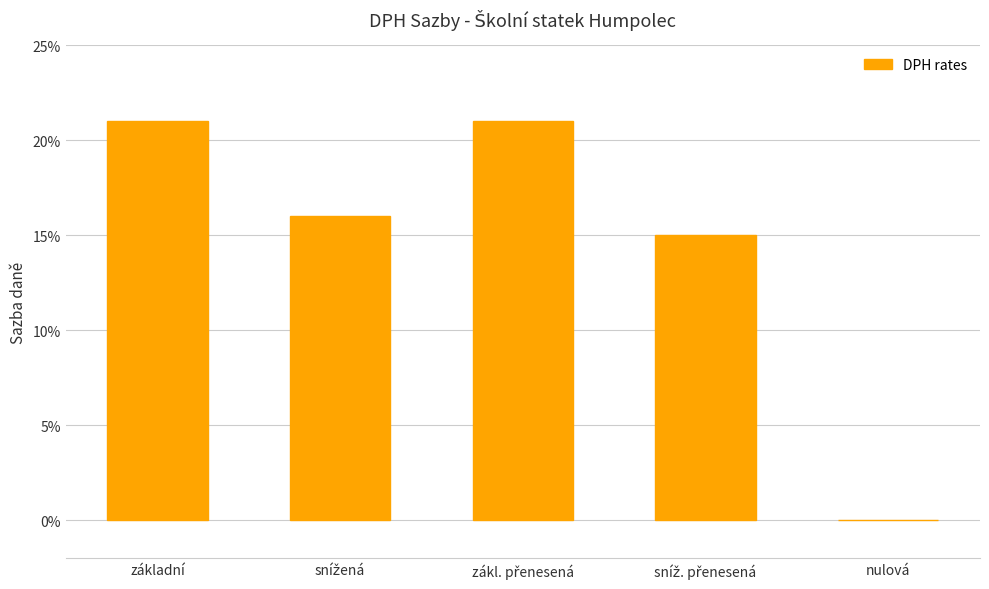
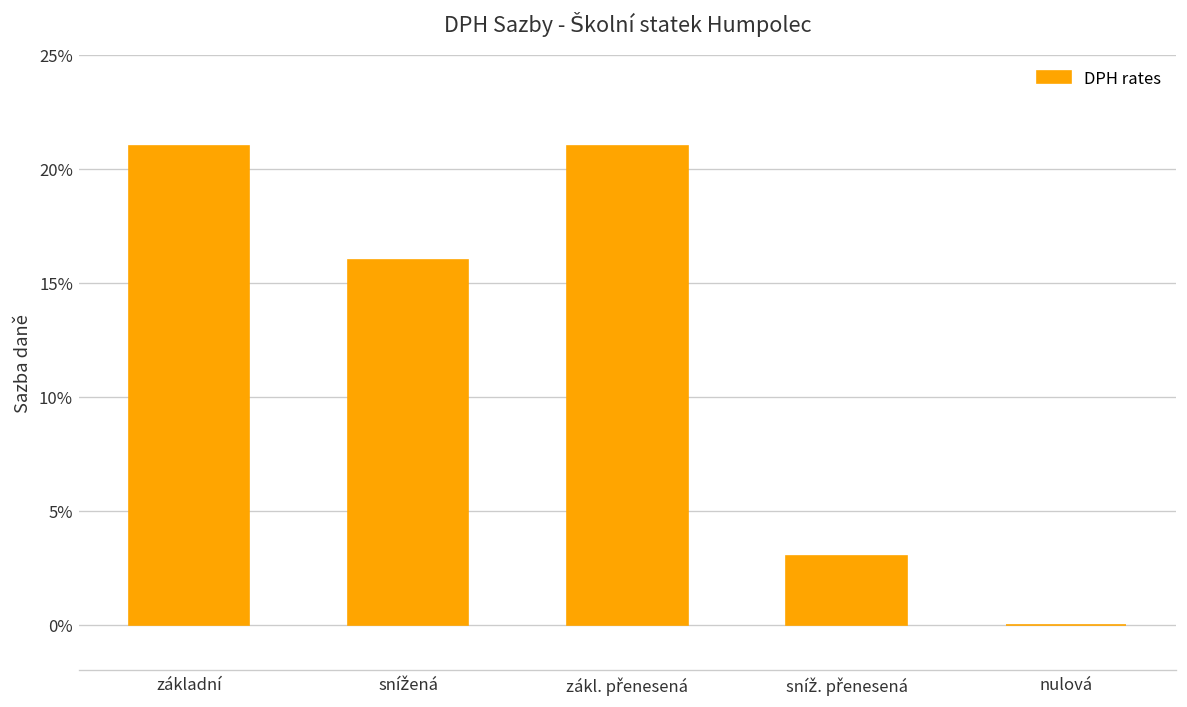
  {
    "základní": "21.0%",
    "snížená": "16.0%",
    "zákl. přenesená": "21.0%",
-   "sníž. přenesená": "15.0%",
+   "sníž. přenesená": "3.0%",
    "nulová": "0.0%"
  }
